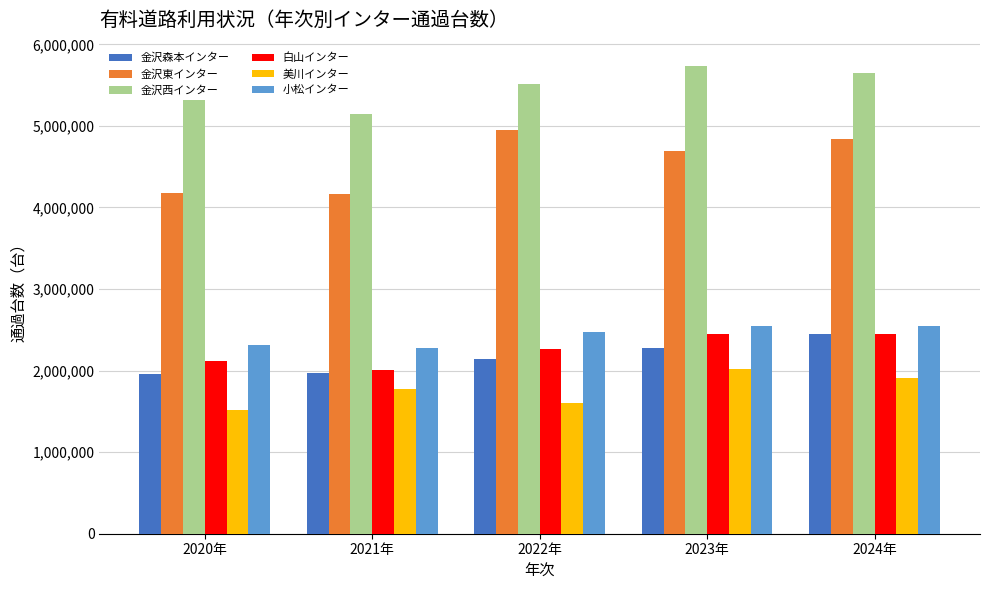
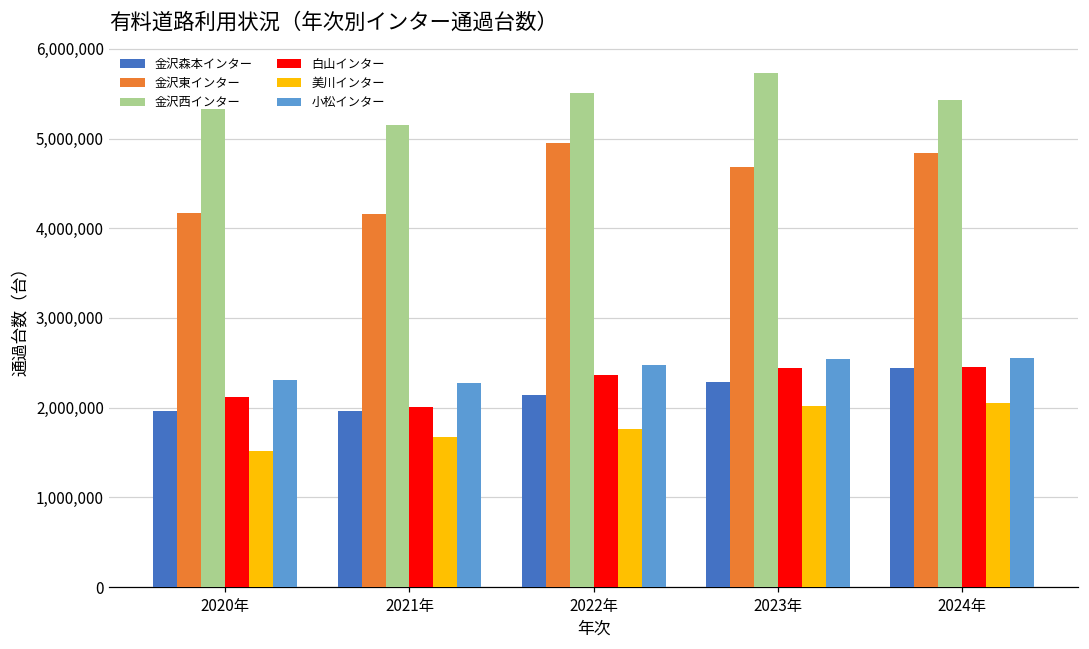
  {
    "金沢東インター": {
      "2020年": "4,200,000",
      "2021年": "4,200,000",
      "2022年": "5,000,000",
      "2023年": "4,700,000",
      "2024年": "4,800,000"
    },
    "金沢西インター": {
      "2020年": "5,300,000",
      "2021年": "5,200,000",
      "2022年": "5,500,000",
      "2023年": "5,700,000",
-     "2024年": "5,600,000"
+     "2024年": "5,400,000"
    },
    "白山インター": {
      "2020年": "2,100,000",
      "2021年": "2,000,000",
-     "2022年": "2,300,000",
+     "2022年": "2,400,000",
      "2023年": "2,400,000",
      "2024年": "2,500,000"
    },
    "美川インター": {
      "2020年": "1,500,000",
-     "2021年": "1,800,000",
-     "2022年": "1,600,000",
+     "2021年": "1,700,000",
+     "2022年": "1,800,000",
      "2023年": "2,000,000",
-     "2024年": "1,900,000"
+     "2024年": "2,100,000"
    }
  }
